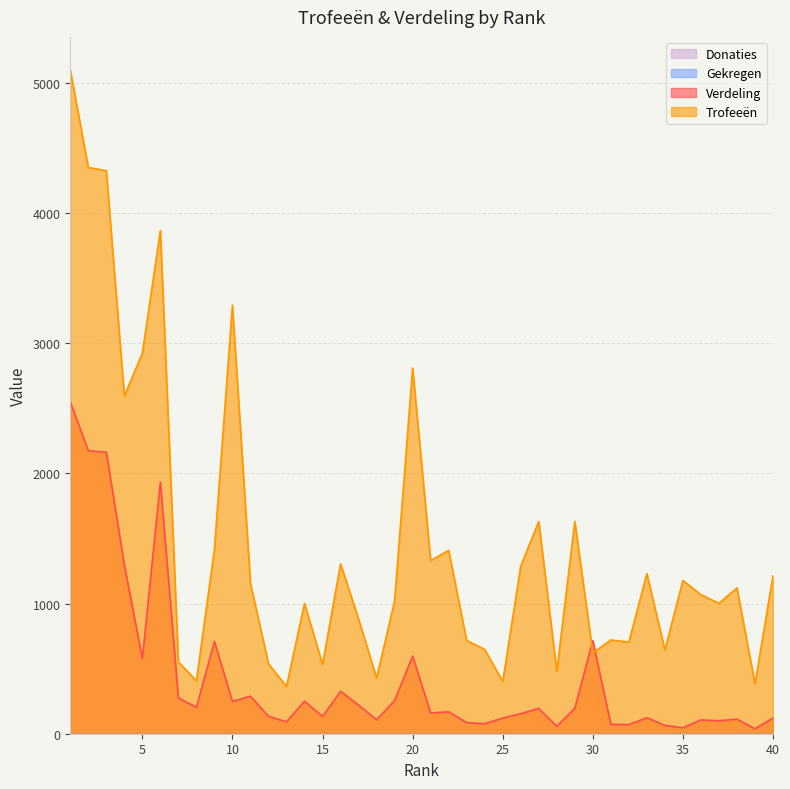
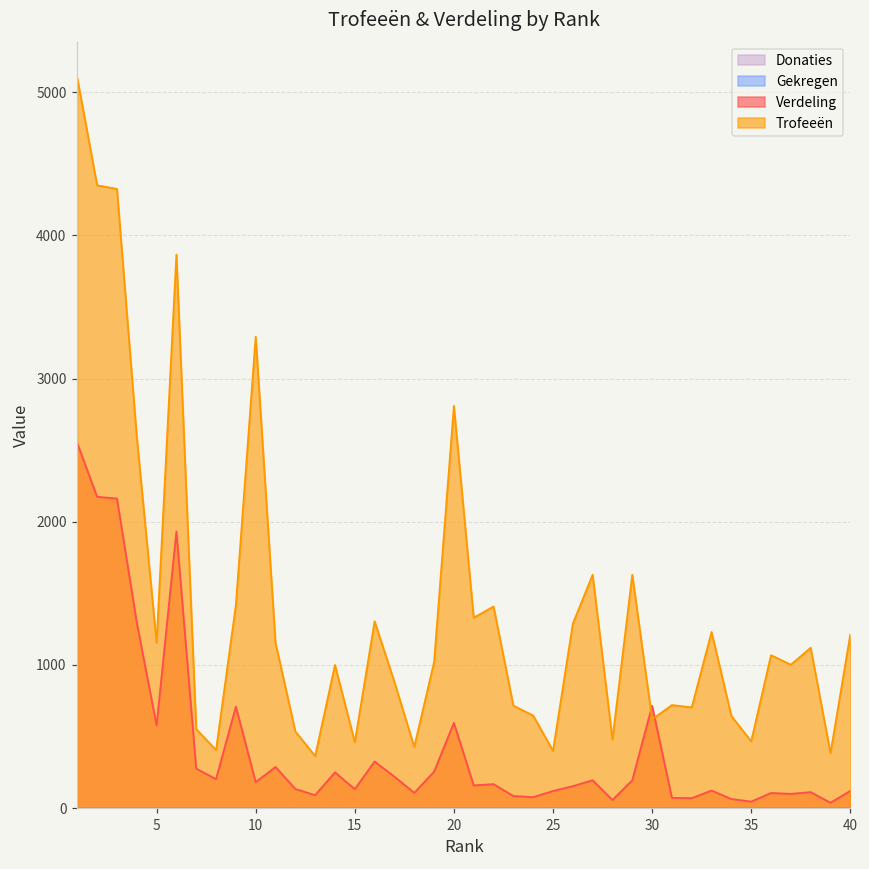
  {
    "Gekregen": {
      "5": 0,
      "10": 0,
      "15": 0,
      "20": 0,
      "25": 0,
      "30": 0,
      "35": 0,
      "40": 0
    },
    "Verdeling": {
      "5": 580,
-     "10": 250,
+     "10": 180,
      "15": 130,
      "20": 600,
      "25": 120,
      "30": 720,
      "35": 50,
      "40": 120
    },
    "Trofeeën": {
-     "5": 2920,
+     "5": 1160,
      "10": 3290,
-     "15": 530,
+     "15": 460,
      "20": 2810,
      "25": 400,
      "30": 620,
-     "35": 1180,
+     "35": 470,
      "40": 1210
    }
  }
